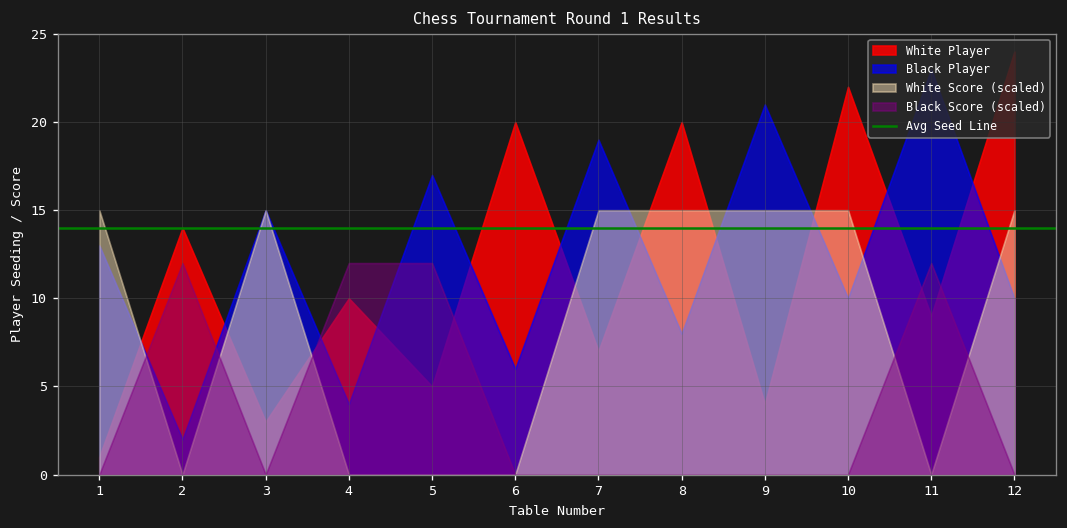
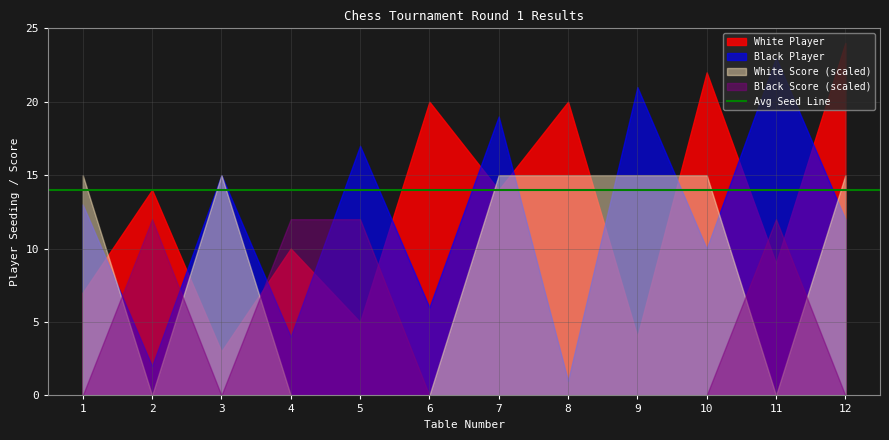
  {
    "White Player": {
-     "1": 1,
+     "1": 7,
      "2": 14,
      "3": 3,
      "4": 10,
      "5": 5,
      "6": 20,
-     "7": 7,
+     "7": 14,
      "8": 20,
      "9": 4,
      "10": 22,
      "11": 9
    },
    "Black Player": {
      "1": 13,
      "2": 2,
      "4": 4,
      "5": 17,
      "6": 6,
      "7": 19,
-     "8": 8,
+     "8": 1,
      "9": 21,
      "10": 10,
-     "12": 10
+     "12": 12
    },
    "White Score (scaled)": {
      "1": 15,
      "2": 0,
      "4": 0,
      "5": 0,
      "7": 15,
      "8": 15,
      "9": 15,
      "10": 15,
      "11": 0,
      "12": 15
    },
    "Black Score (scaled)": {
      "1": 0,
      "2": 12,
      "3": 0,
      "4": 12,
      "5": 12,
      "7": 0,
      "8": 0,
      "9": 0,
      "10": 0,
      "11": 12,
      "12": 0
    }
  }
